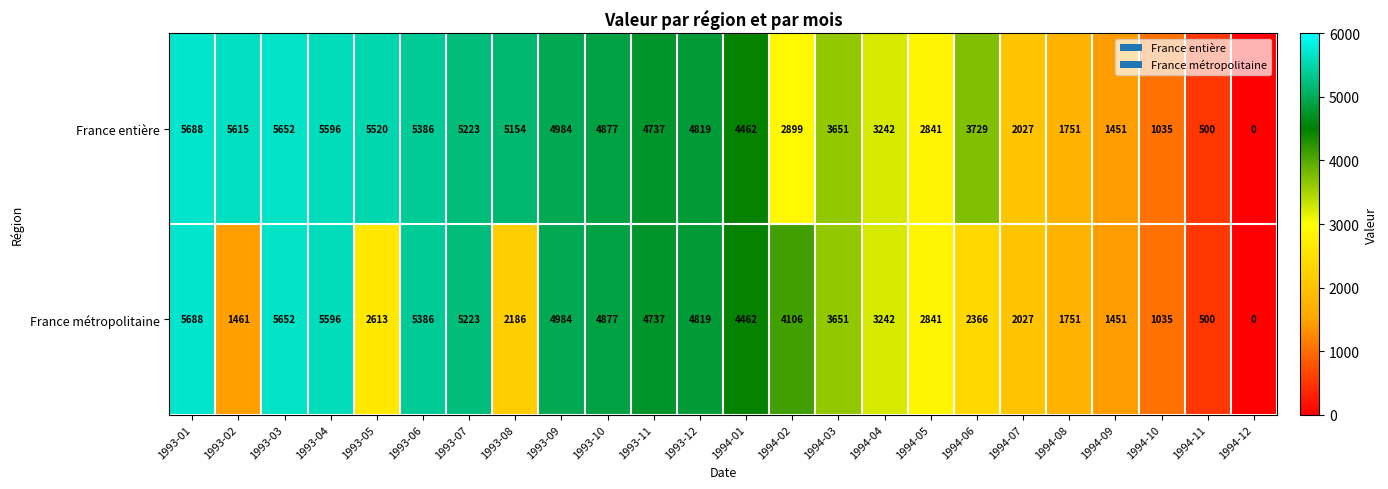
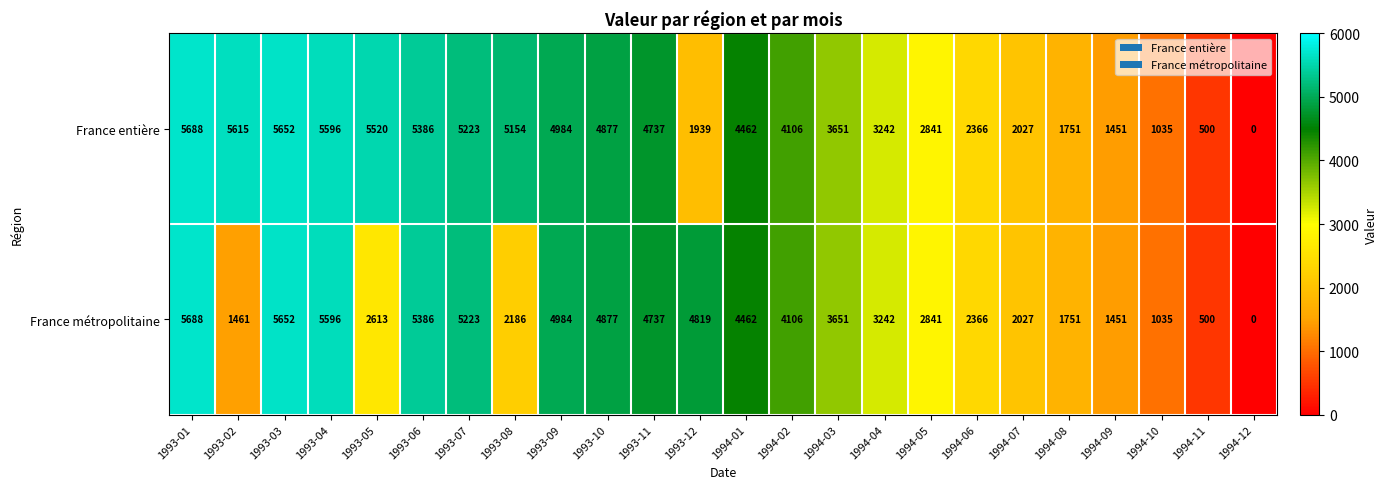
  {
    "France entière": {
      "1993-01": 5688,
      "1993-02": 5615,
      "1993-03": 5652,
      "1993-04": 5596,
      "1993-05": 5520,
      "1993-06": 5386,
      "1993-07": 5223,
      "1993-08": 5154,
      "1993-09": 4984,
      "1993-10": 4877,
      "1993-11": 4737,
-     "1993-12": 4819,
+     "1993-12": 1939,
      "1994-01": 4462,
-     "1994-02": 2899,
+     "1994-02": 4106,
      "1994-03": 3651,
      "1994-04": 3242,
      "1994-05": 2841,
-     "1994-06": 3729,
+     "1994-06": 2366,
      "1994-07": 2027,
      "1994-08": 1751,
      "1994-09": 1451,
      "1994-10": 1035,
      "1994-11": 500,
      "1994-12": 0
    },
    "France métropolitaine": {
      "1993-01": 5688,
      "1993-02": 1461,
      "1993-03": 5652,
      "1993-04": 5596,
      "1993-05": 2613,
      "1993-06": 5386,
      "1993-07": 5223,
      "1993-08": 2186,
      "1993-09": 4984,
      "1993-10": 4877,
      "1993-11": 4737,
      "1993-12": 4819,
      "1994-01": 4462,
      "1994-02": 4106,
      "1994-03": 3651,
      "1994-04": 3242,
      "1994-05": 2841,
      "1994-06": 2366,
      "1994-07": 2027,
      "1994-08": 1751,
      "1994-09": 1451,
      "1994-10": 1035,
      "1994-11": 500,
      "1994-12": 0
    }
  }
